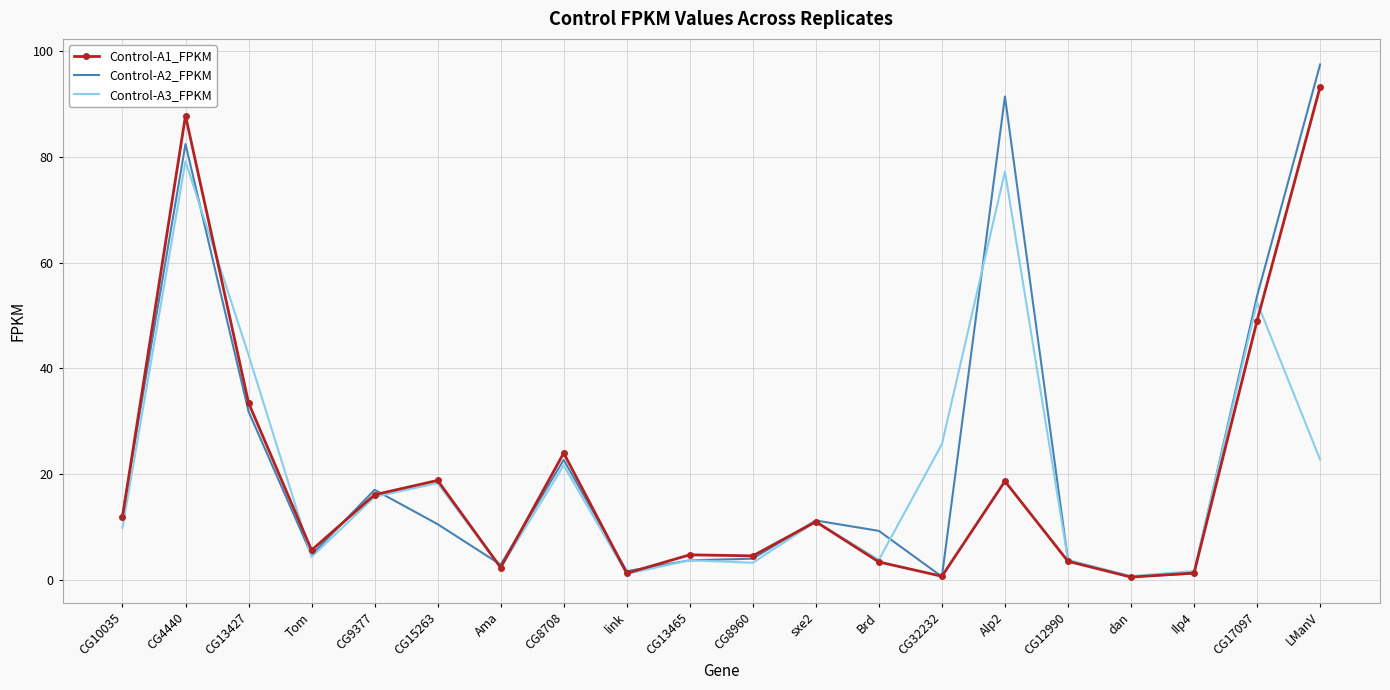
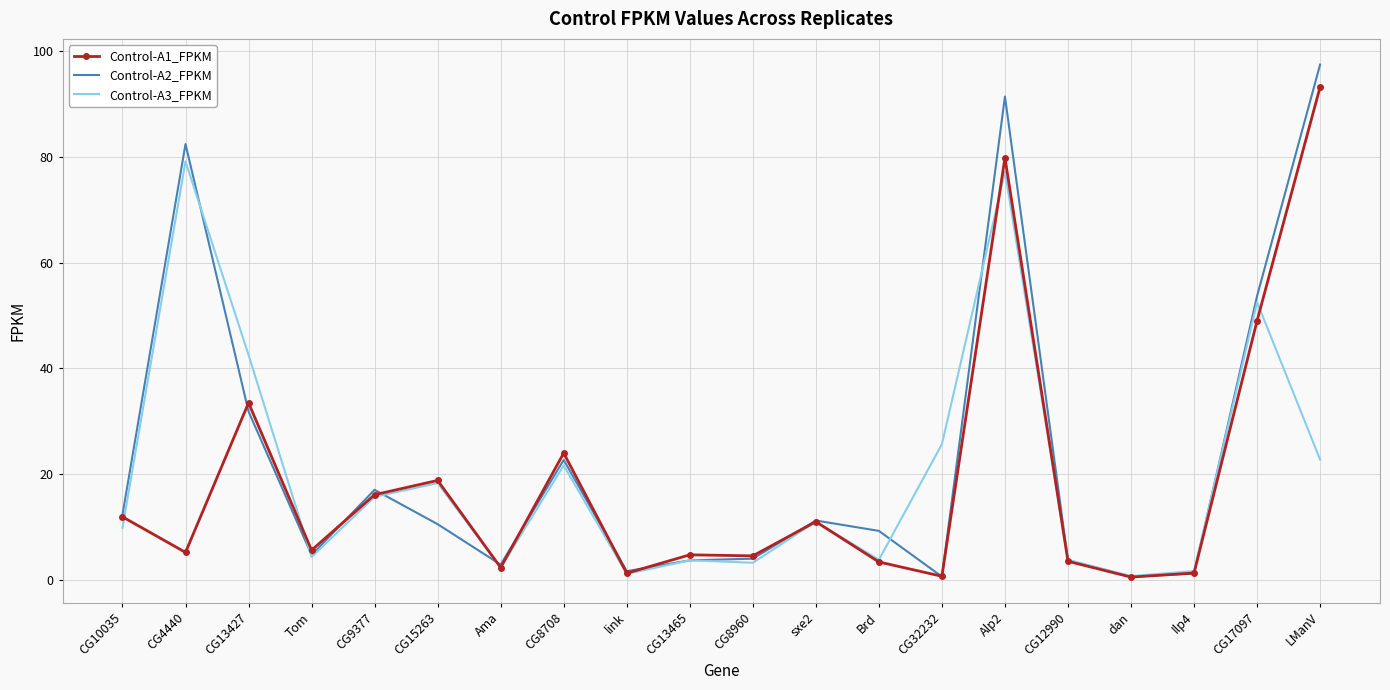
  {
    "Control-A1_FPKM": {
-     "CG4440": 88,
+     "CG4440": 5,
      "CG13427": 33,
      "Tom": 6,
      "CG15263": 19,
      "CG8708": 24,
      "CG13465": 5,
      "CG8960": 5,
-     "Alp2": 19,
+     "Alp2": 80,
      "CG17097": 49,
      "LManV": 93
    },
    "Control-A2_FPKM": {
      "CG4440": 82,
      "CG13427": 32,
      "CG9377": 17,
      "CG15263": 11,
      "Ama": 3,
      "CG8708": 23,
      "CG8960": 4,
      "Brd": 9,
      "Alp2": 91,
      "CG17097": 54,
      "LManV": 98
    },
    "Control-A3_FPKM": {
      "CG10035": 10,
      "CG4440": 79,
      "CG13427": 43,
      "CG15263": 18,
      "CG8708": 22,
      "CG8960": 3,
      "CG32232": 26,
      "Alp2": 77,
      "CG17097": 53,
      "LManV": 23
    }
  }
